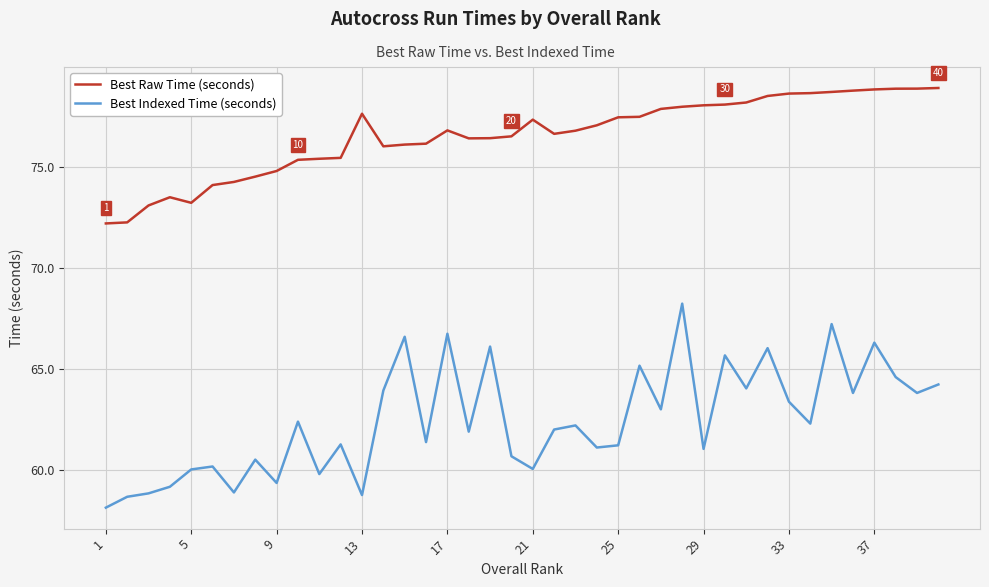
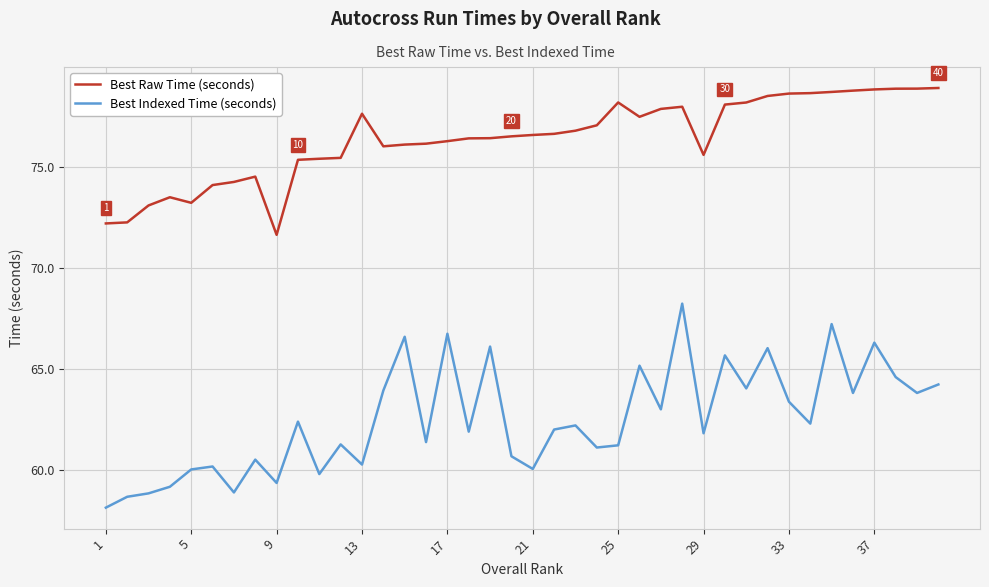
  {
    "Best Raw Time (seconds)": {
      "5": 73.2,
-     "9": 74.8,
+     "9": 71.7,
      "13": 77.7,
-     "17": 76.8,
-     "21": 77.4,
-     "25": 77.5,
-     "29": 78.1,
+     "17": 76.3,
+     "21": 76.6,
+     "25": 78.2,
+     "29": 75.6,
      "33": 78.7,
      "37": 78.9
    },
    "Best Indexed Time (seconds)": {
      "1": 58.2,
      "5": 60.0,
      "9": 59.4,
-     "13": 58.8,
+     "13": 60.3,
      "17": 66.8,
      "21": 60.1,
      "25": 61.2,
-     "29": 61.1,
+     "29": 61.8,
      "33": 63.4,
      "37": 66.3
    }
  }
